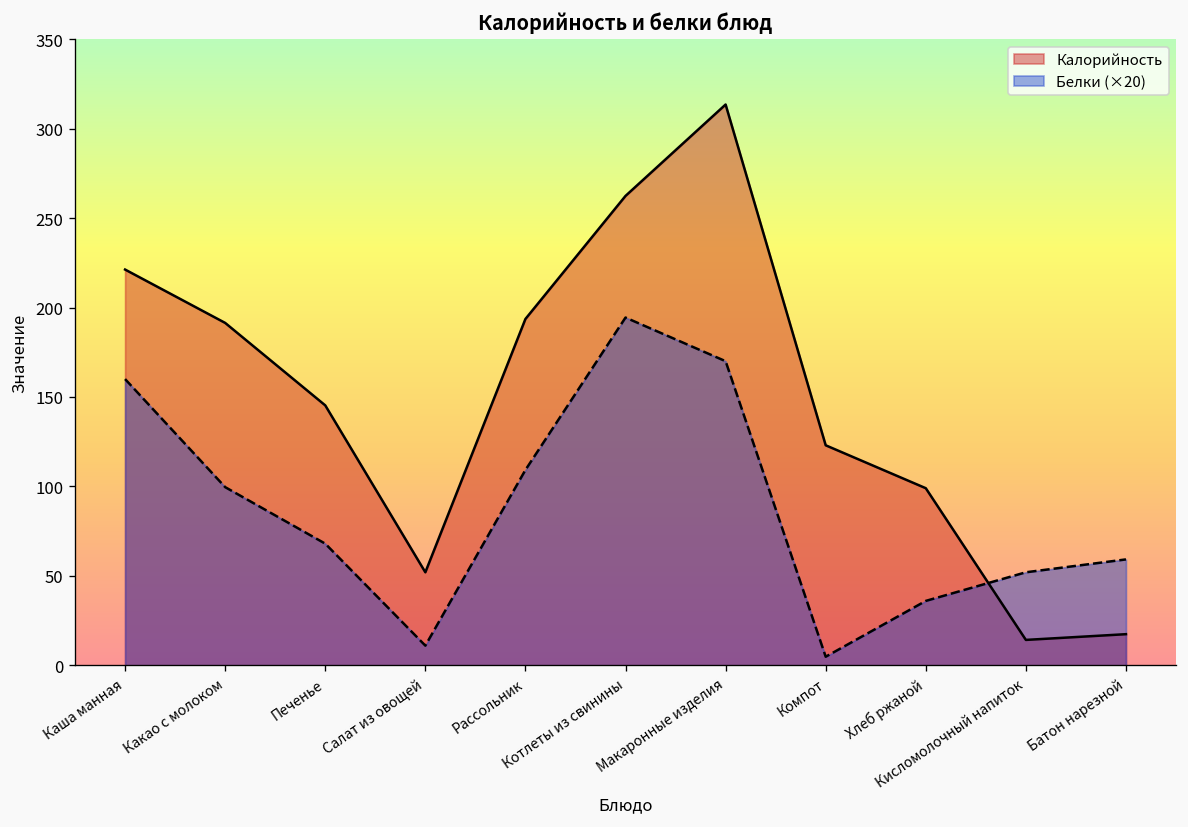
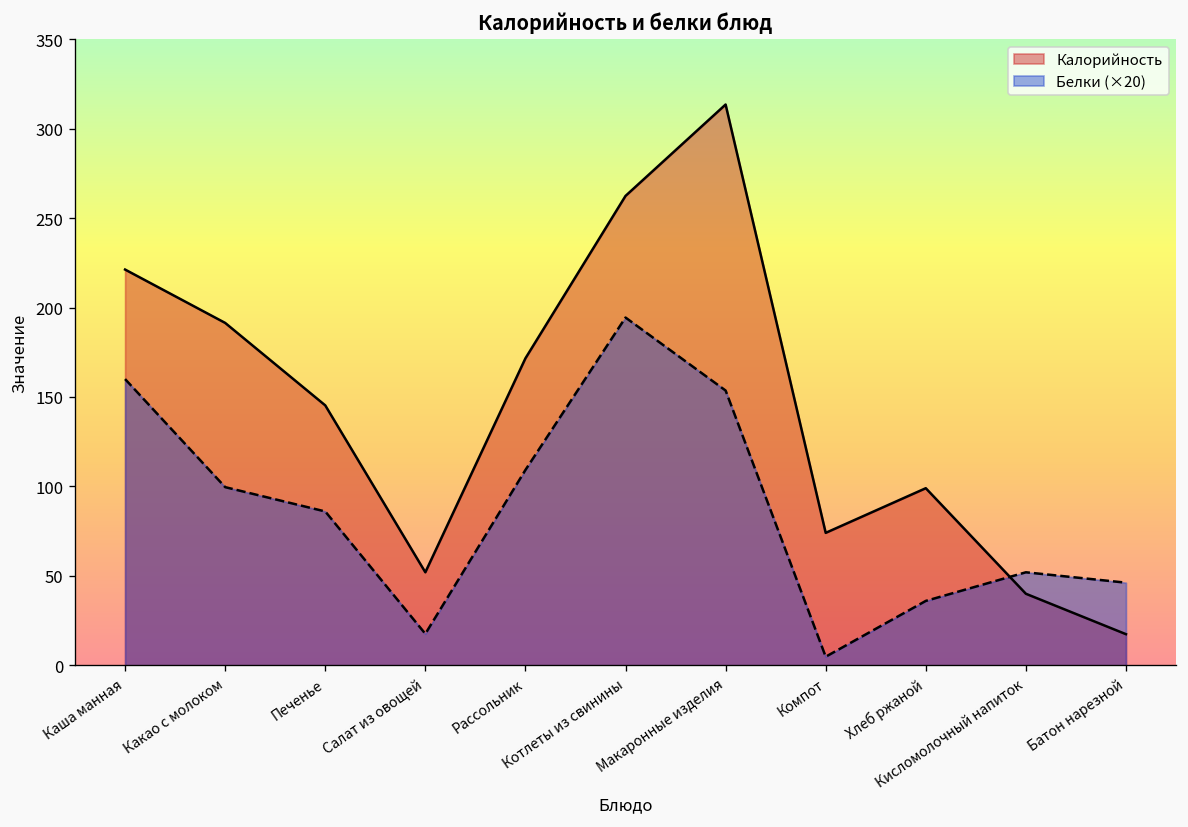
  {
    "Калорийность": {
      "Каша манная": 221,
      "Какао с молоком": 191,
      "Печенье": 145,
      "Салат из овощей": 52,
-     "Рассольник": 194,
+     "Рассольник": 172,
      "Котлеты из свинины": 262,
      "Макаронные изделия": 313,
-     "Компот": 123,
+     "Компот": 74,
      "Хлеб ржаной": 99,
-     "Кисломолочный напиток": 14,
+     "Кисломолочный напиток": 40,
      "Батон нарезной": 17
    },
    "Белки (×20)": {
      "Каша манная": 160,
      "Какао с молоком": 100,
-     "Печенье": 68,
-     "Салат из овощей": 11,
+     "Печенье": 86,
+     "Салат из овощей": 18,
      "Рассольник": 109,
      "Котлеты из свинины": 194,
-     "Макаронные изделия": 170,
+     "Макаронные изделия": 154,
      "Компот": 5,
      "Хлеб ржаной": 36,
      "Кисломолочный напиток": 52,
-     "Батон нарезной": 59
+     "Батон нарезной": 46
    }
  }
